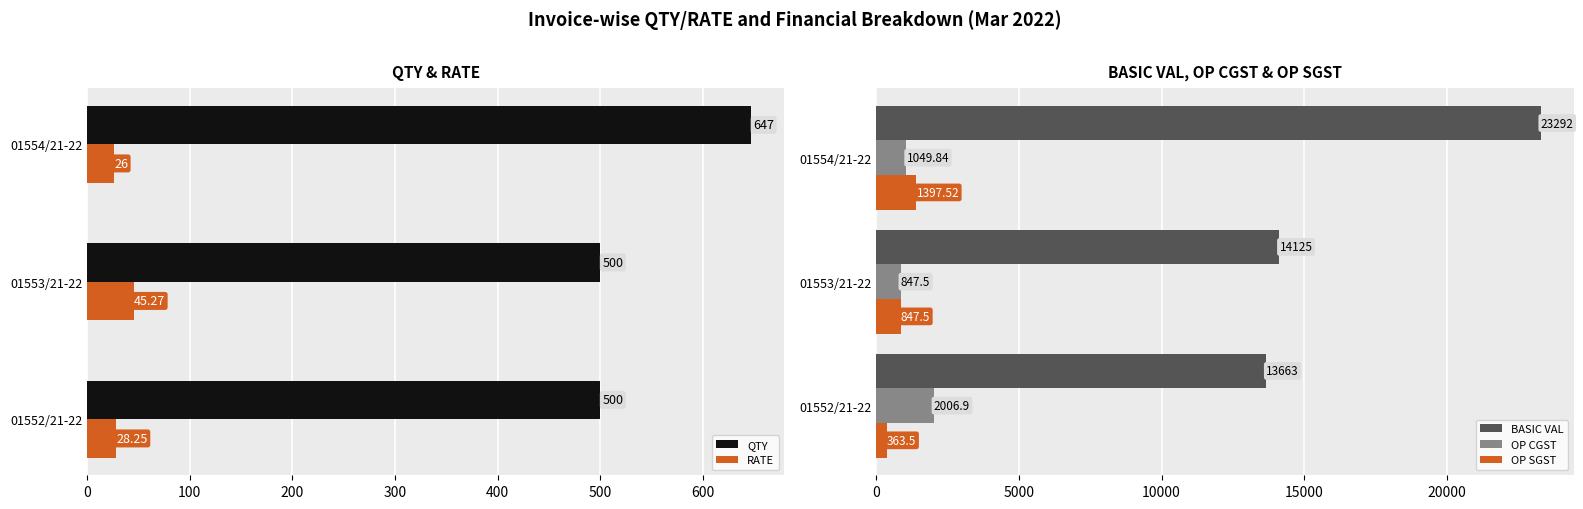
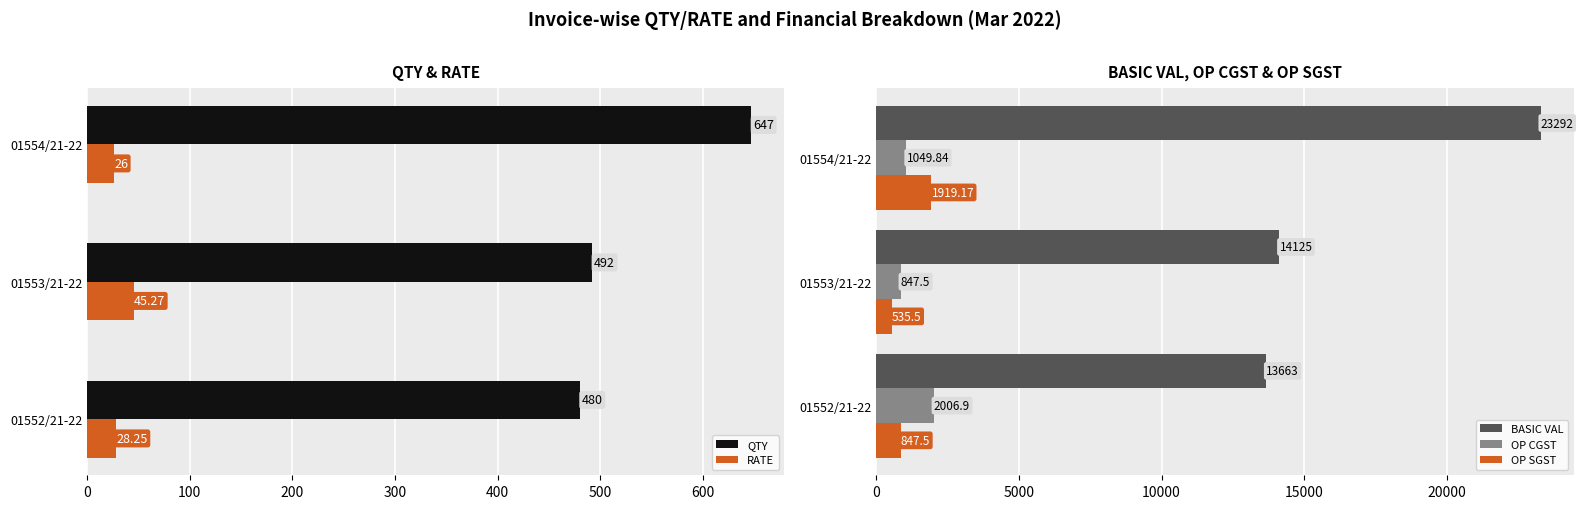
  {
    "QTY & RATE": {
      "QTY": {
-       "01553/21-22": 500,
-       "01552/21-22": 500
+       "01553/21-22": 492,
+       "01552/21-22": 480
      }
    },
    "BASIC VAL, OP CGST & OP SGST": {
      "OP SGST": {
-       "01554/21-22": 1397.52,
-       "01553/21-22": 847.5,
-       "01552/21-22": 363.5
+       "01554/21-22": 1919.17,
+       "01553/21-22": 535.5,
+       "01552/21-22": 847.5
      }
    }
  }
